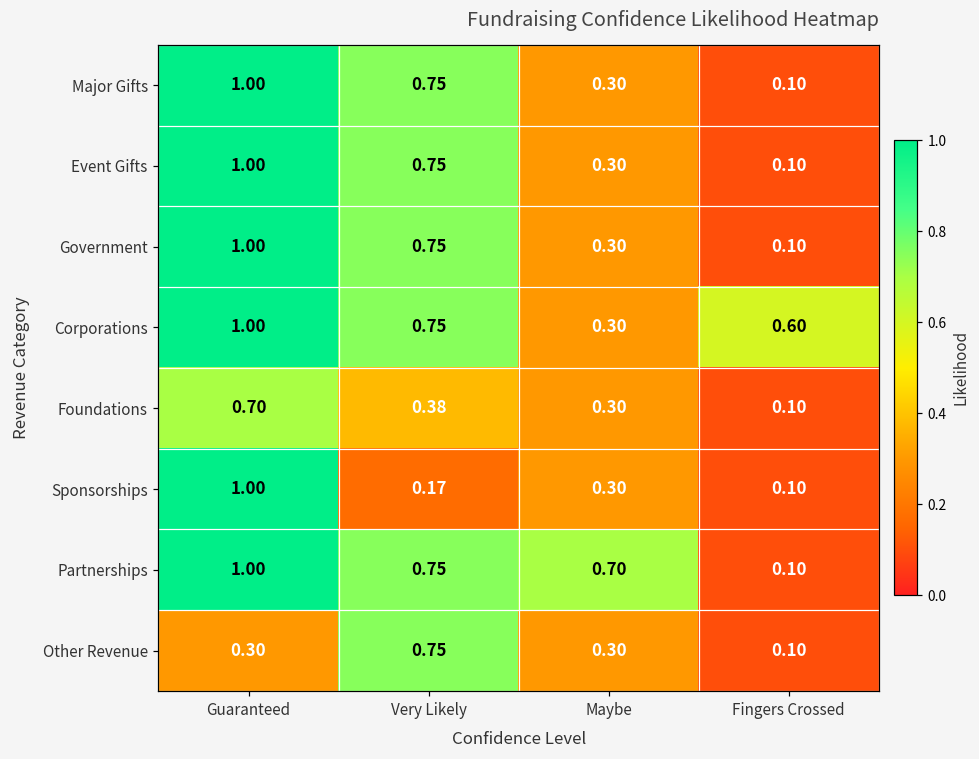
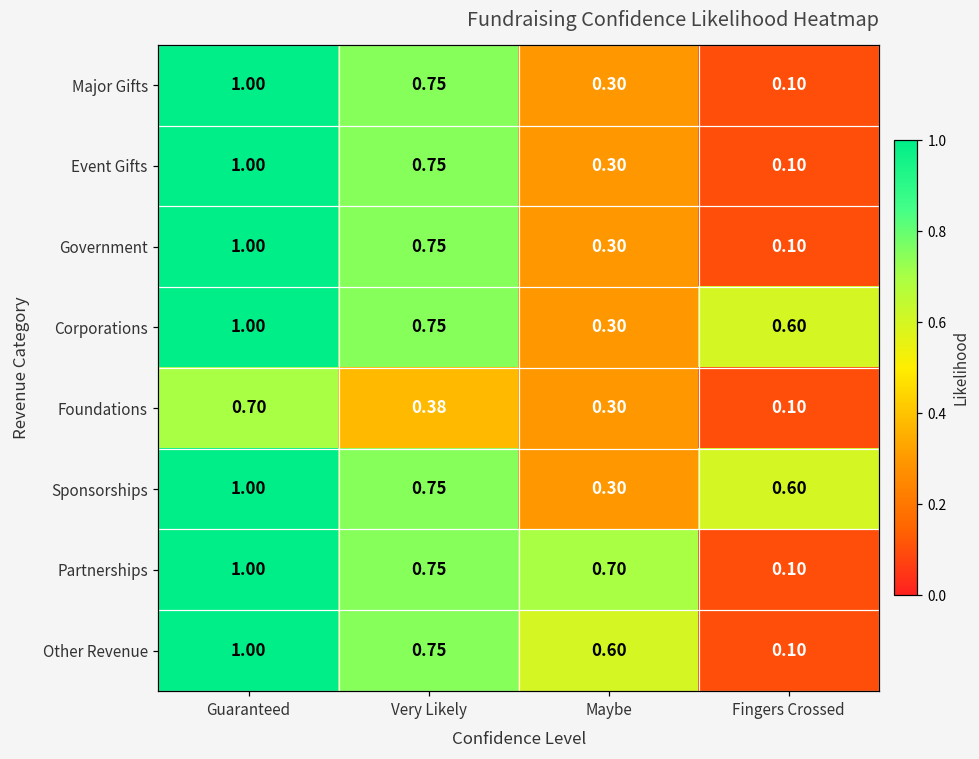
  {
    "Major Gifts": {
      "Guaranteed": 1.00,
      "Very Likely": 0.75,
      "Maybe": 0.30,
      "Fingers Crossed": 0.10
    },
    "Event Gifts": {
      "Guaranteed": 1.00,
      "Very Likely": 0.75,
      "Maybe": 0.30,
      "Fingers Crossed": 0.10
    },
    "Government": {
      "Guaranteed": 1.00,
      "Very Likely": 0.75,
      "Maybe": 0.30,
      "Fingers Crossed": 0.10
    },
    "Corporations": {
      "Guaranteed": 1.00,
      "Very Likely": 0.75,
      "Maybe": 0.30,
      "Fingers Crossed": 0.60
    },
    "Foundations": {
      "Guaranteed": 0.70,
      "Very Likely": 0.38,
      "Maybe": 0.30,
      "Fingers Crossed": 0.10
    },
    "Sponsorships": {
      "Guaranteed": 1.00,
-     "Very Likely": 0.17,
+     "Very Likely": 0.75,
      "Maybe": 0.30,
-     "Fingers Crossed": 0.10
+     "Fingers Crossed": 0.60
    },
    "Partnerships": {
      "Guaranteed": 1.00,
      "Very Likely": 0.75,
      "Maybe": 0.70,
      "Fingers Crossed": 0.10
    },
    "Other Revenue": {
-     "Guaranteed": 0.30,
+     "Guaranteed": 1.00,
      "Very Likely": 0.75,
-     "Maybe": 0.30,
+     "Maybe": 0.60,
      "Fingers Crossed": 0.10
    }
  }
